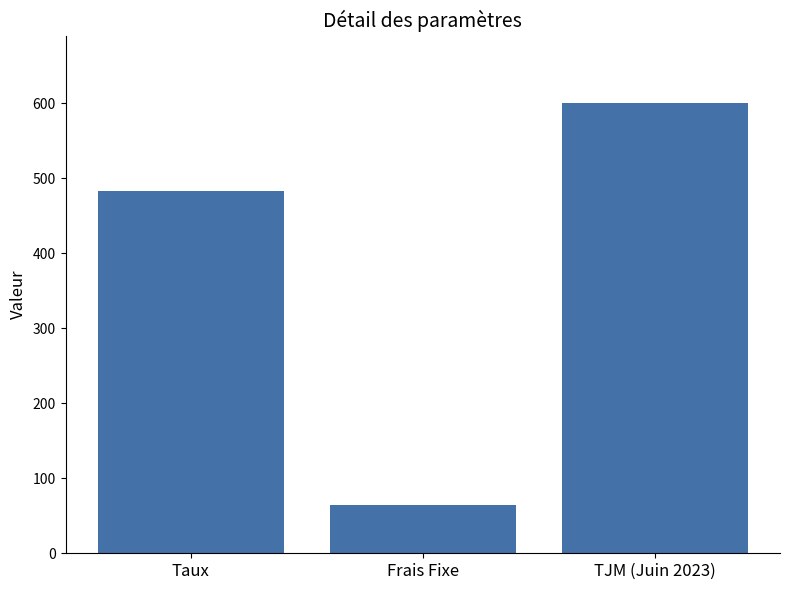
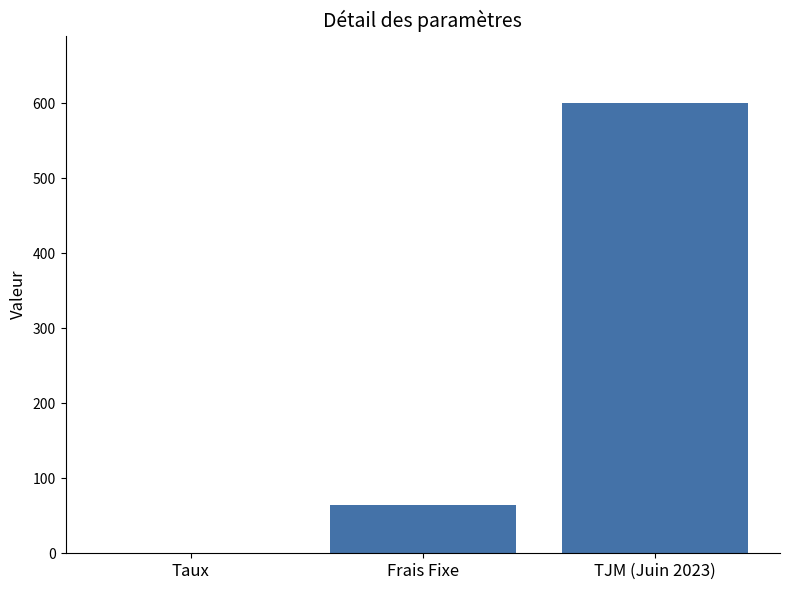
  {
-   "Taux": 480,
+   "Taux": 0,
    "Frais Fixe": 60,
    "TJM (Juin 2023)": 600
  }
